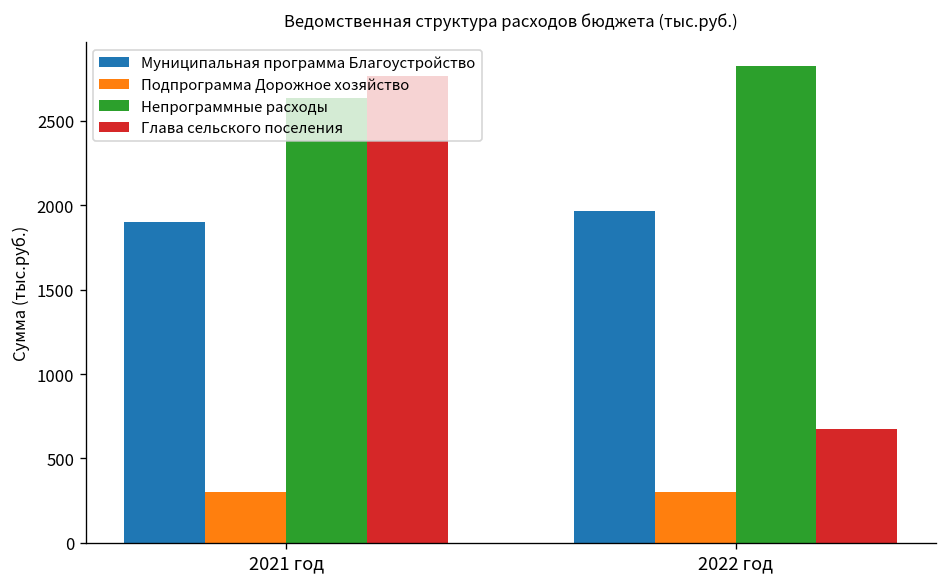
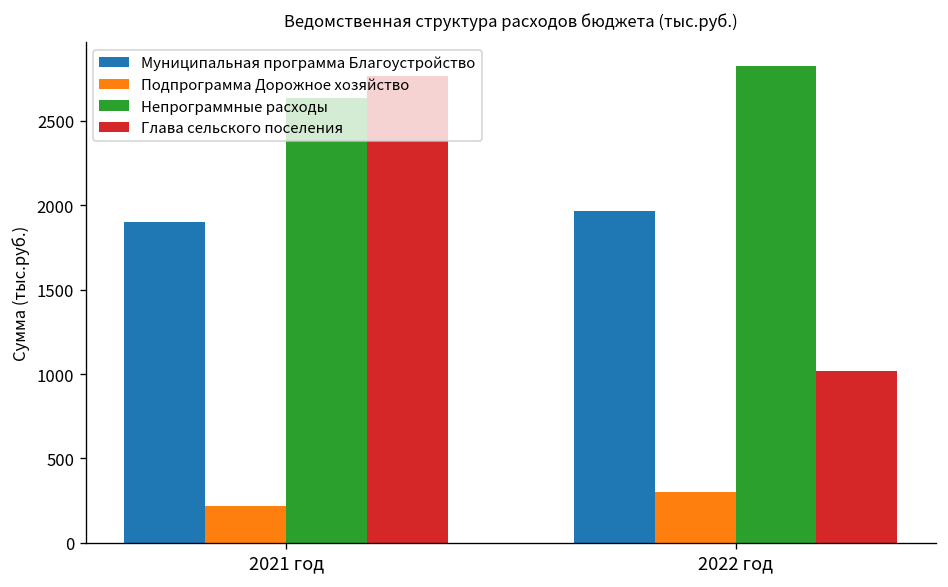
  {
    "Муниципальная программа Благоустройство": {
      "2021 год": 1900,
      "2022 год": 1960
    },
    "Подпрограмма Дорожное хозяйство": {
-     "2021 год": 300,
+     "2021 год": 220,
      "2022 год": 300
    },
    "Непрограммные расходы": {
      "2022 год": 2820
    },
    "Глава сельского поселения": {
-     "2022 год": 680
+     "2022 год": 1020
    }
  }
